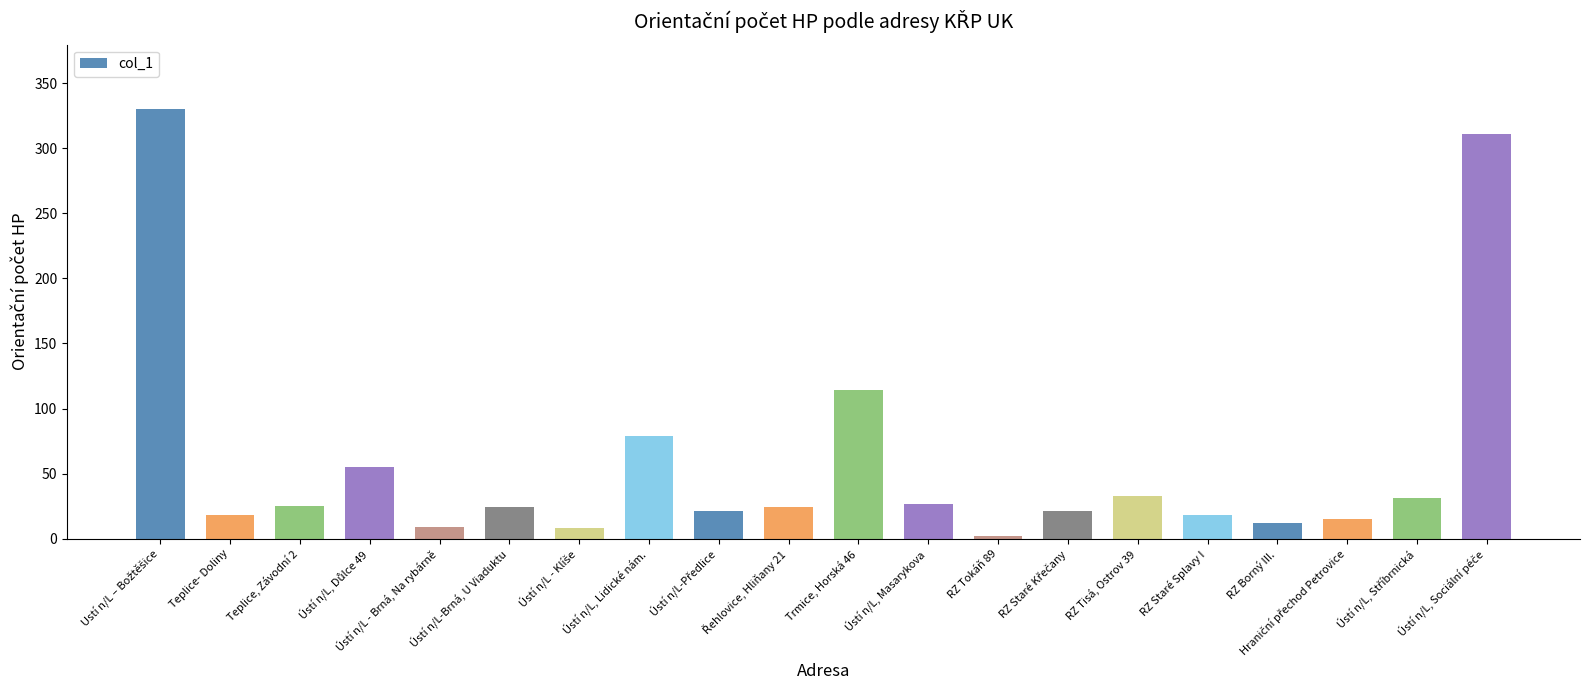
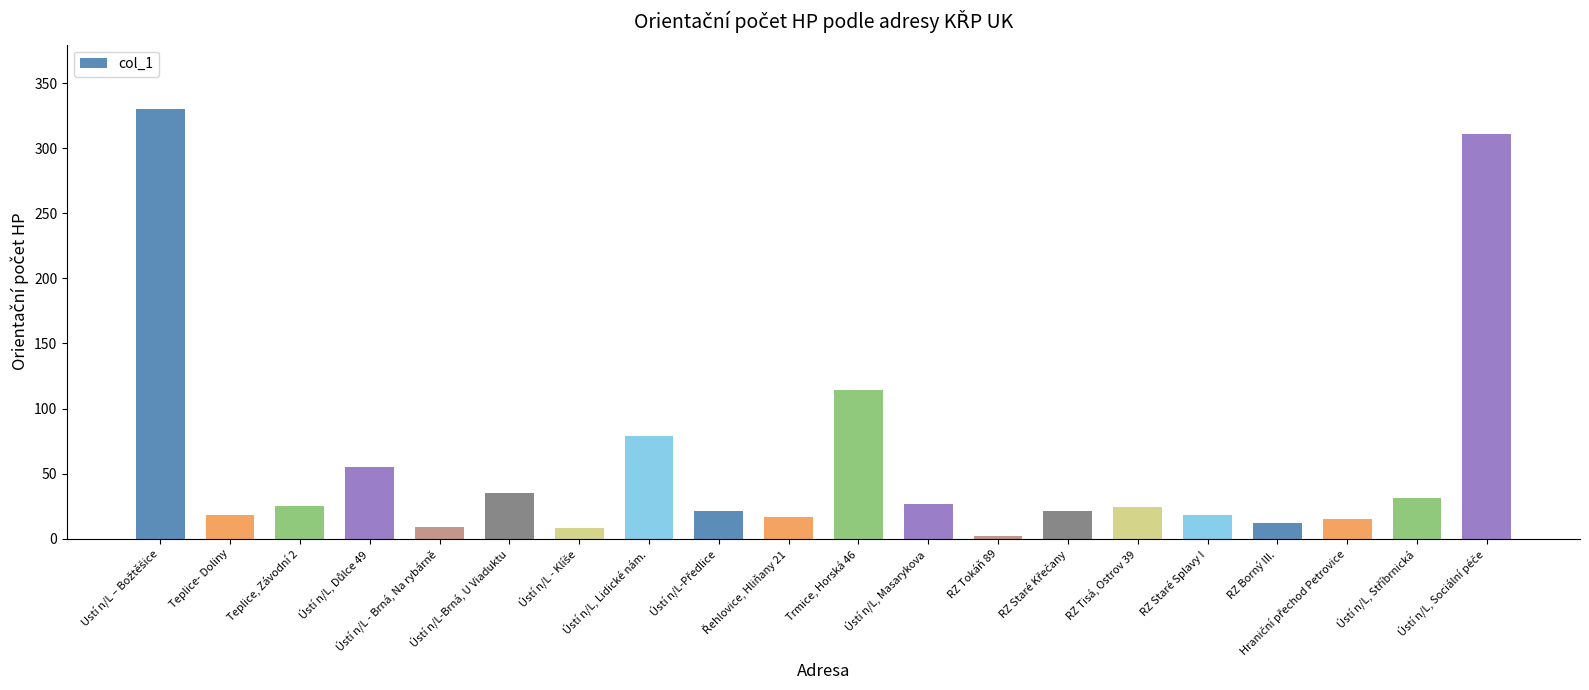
  {
    "Ustí n/L – Božtěšice": 330,
    "Teplice- Doliny": 18,
    "Teplice, Závodní 2": 25,
    "Ústí n/L, Důlce 49": 55,
    "Ústí n/L - Brná, Na rybárně": 9,
-   "Ústí n/L-Brná, U Viaduktu": 24,
+   "Ústí n/L-Brná, U Viaduktu": 35,
    "Ústí n/L - Klíše": 8,
    "Ústí n/L, Lidické nám.": 79,
    "Ústí n/L-Předlice": 21,
-   "Řehlovice, Hliňany 21": 24,
+   "Řehlovice, Hliňany 21": 17,
    "Trmice, Horská 46": 114,
    "Ústí n/L, Masarykova": 27,
    "RZ Tokáň 89": 2,
    "RZ Staré Křečany": 21,
-   "RZ Tisá, Ostrov 39": 33,
+   "RZ Tisá, Ostrov 39": 24,
    "RZ Staré Splavy I": 18,
    "RZ Borný III.": 12,
    "Hraniční přechod Petrovice": 15,
    "Ústí n/L, Stříbrnická": 31,
    "Ústí n/L, Sociální péče": 311
  }
